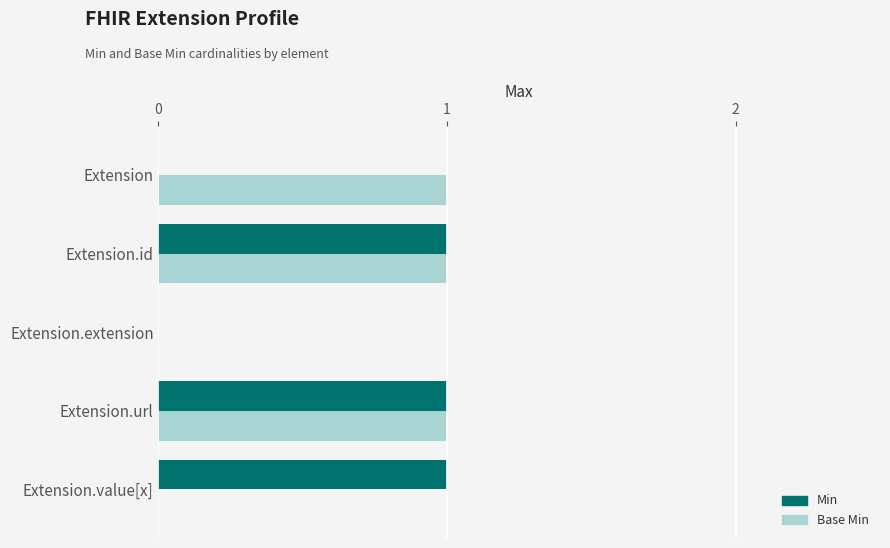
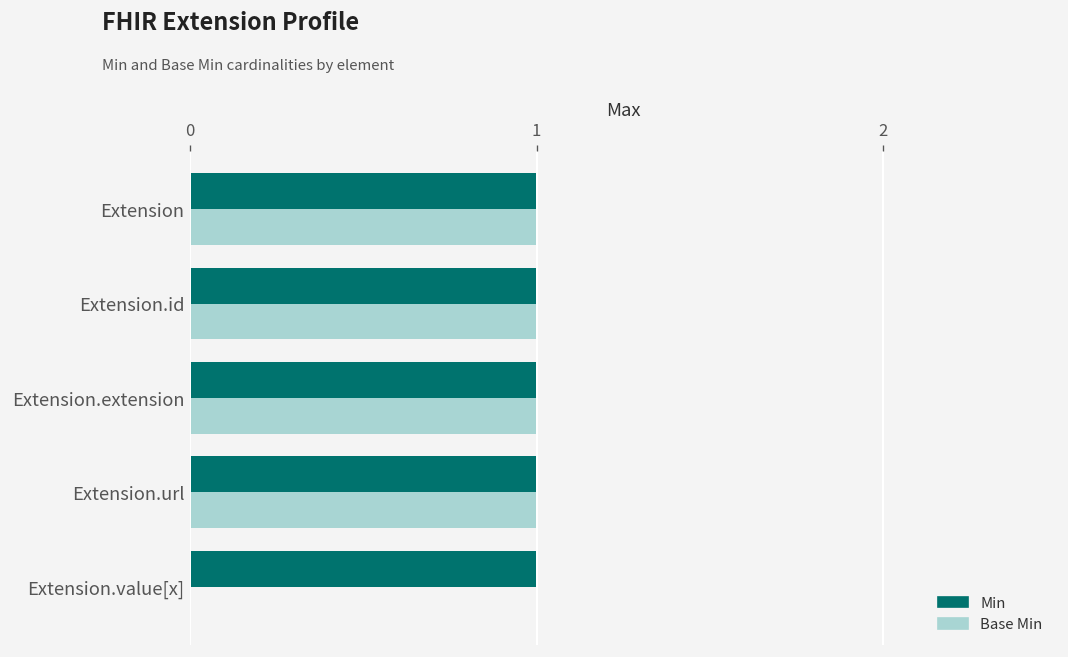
  {
    "Min": {
-     "Extension": 0,
+     "Extension": 1,
      "Extension.id": 1,
-     "Extension.extension": 0,
+     "Extension.extension": 1,
      "Extension.url": 1,
      "Extension.value[x]": 1
    },
    "Base Min": {
      "Extension": 1,
      "Extension.id": 1,
-     "Extension.extension": 0,
+     "Extension.extension": 1,
      "Extension.url": 1,
      "Extension.value[x]": 0
    }
  }
